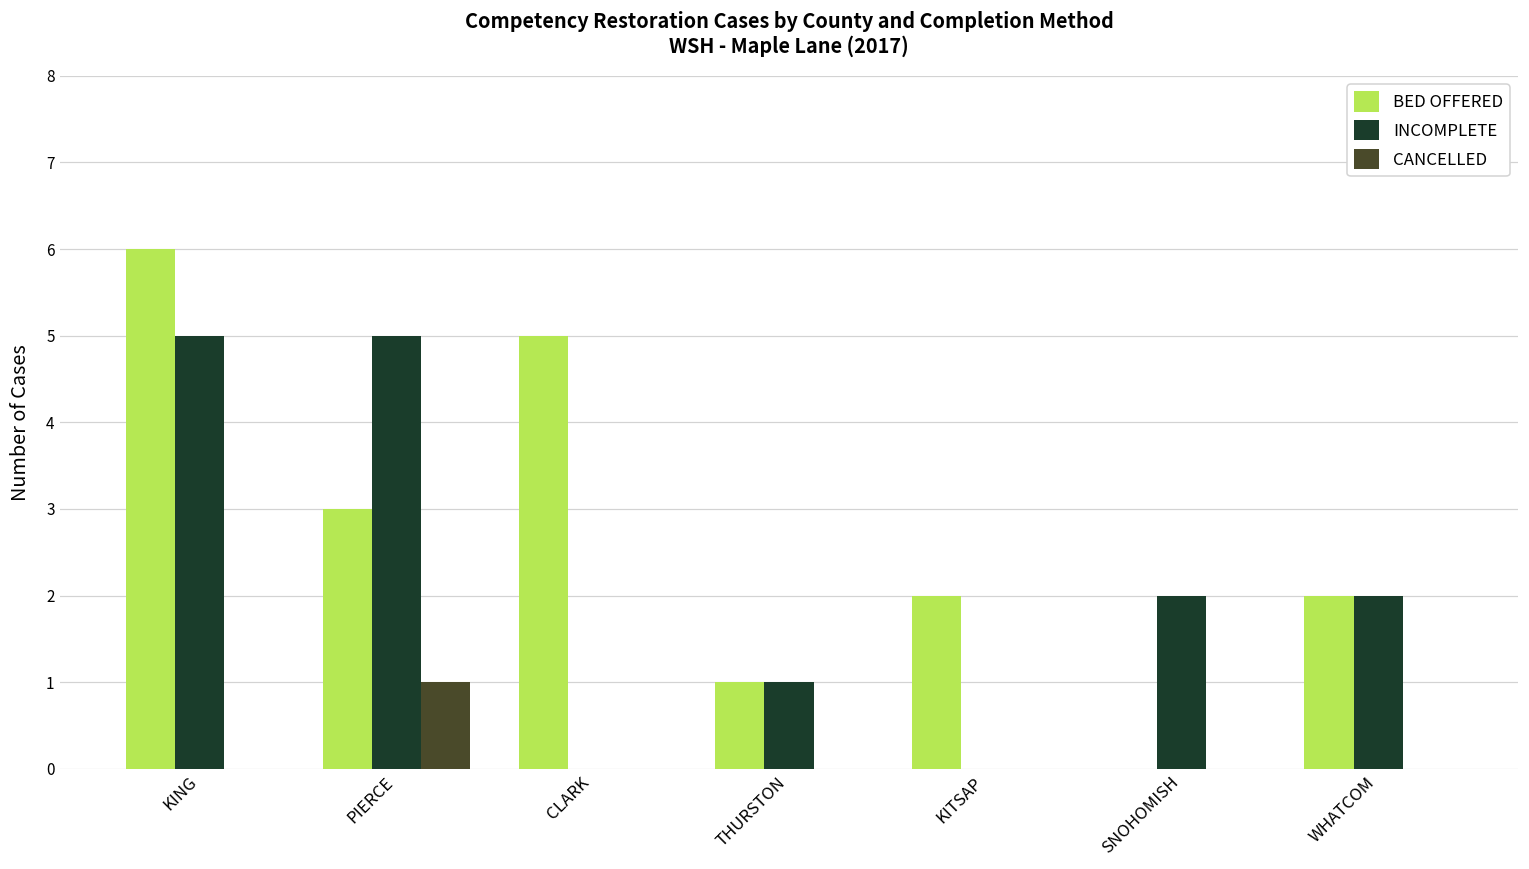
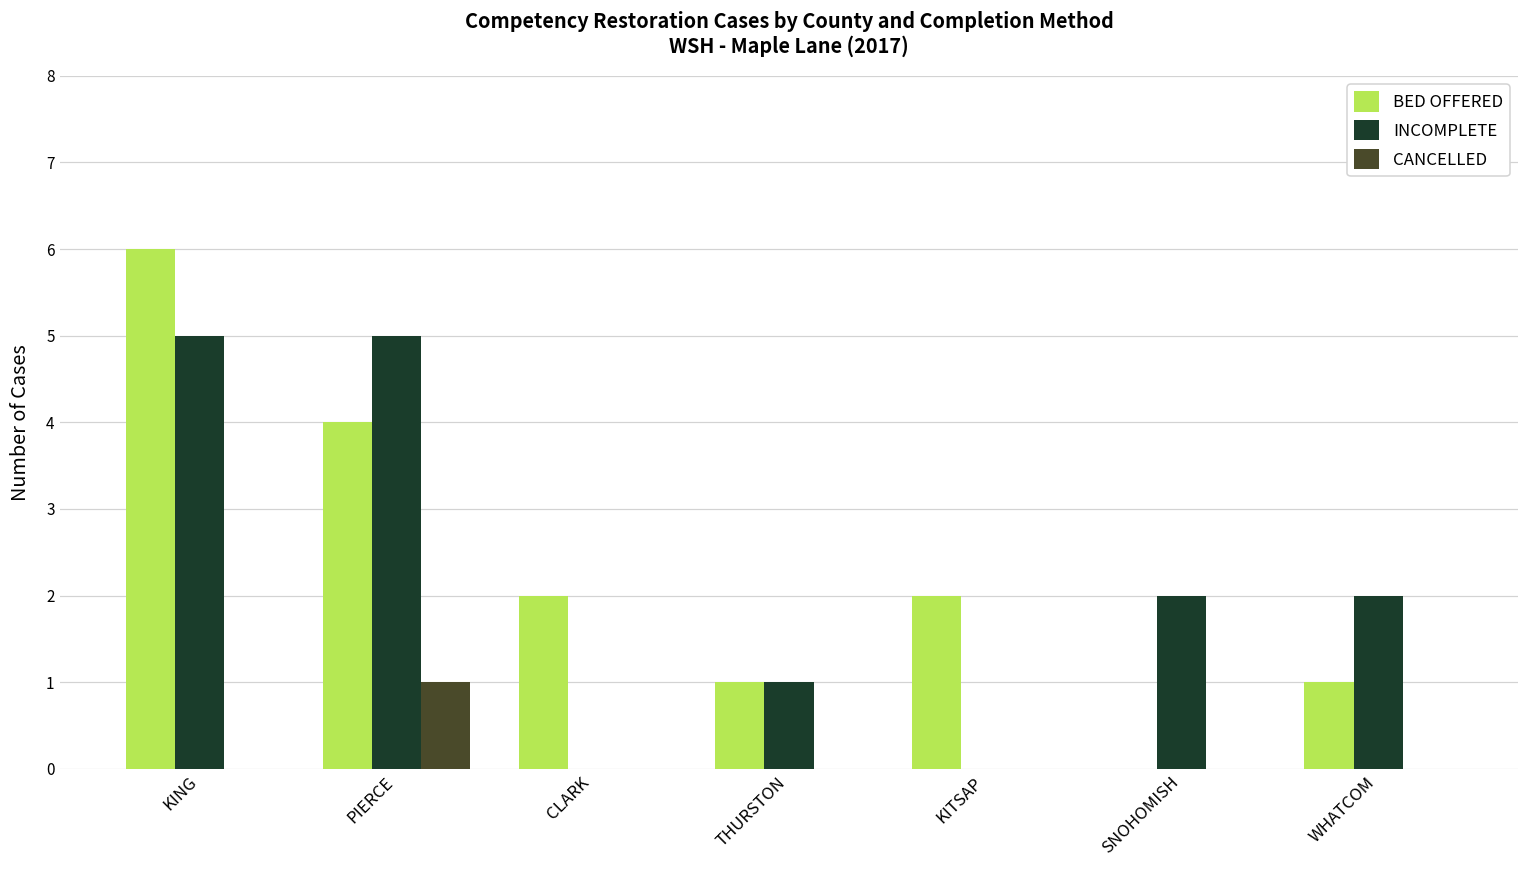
  {
    "BED OFFERED": {
      "KING": 6,
-     "PIERCE": 3,
-     "CLARK": 5,
+     "PIERCE": 4,
+     "CLARK": 2,
      "THURSTON": 1,
      "KITSAP": 2,
      "SNOHOMISH": 0,
-     "WHATCOM": 2
+     "WHATCOM": 1
    }
  }
